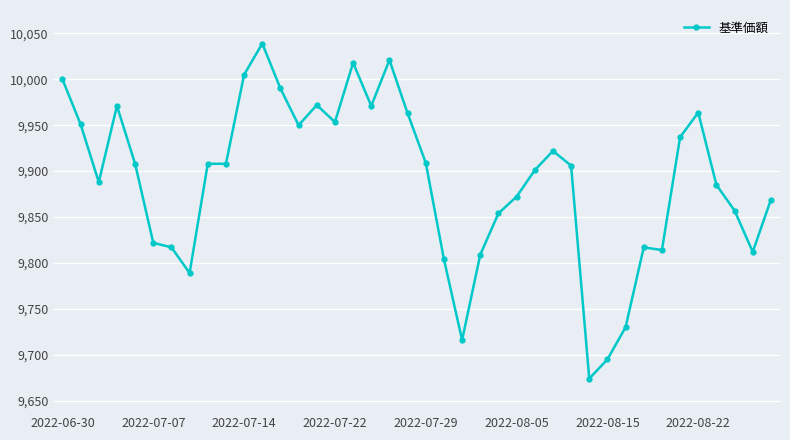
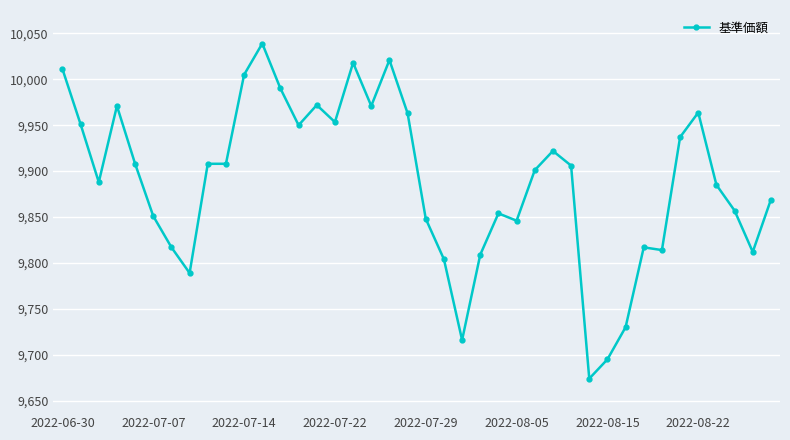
  {
-   "2022-06-30": "10,000",
-   "2022-07-07": "9,820",
+   "2022-06-30": "10,010",
+   "2022-07-07": "9,850",
    "2022-07-14": "10,010",
    "2022-07-22": "9,950",
-   "2022-07-29": "9,910",
-   "2022-08-05": "9,870",
+   "2022-07-29": "9,850",
+   "2022-08-05": "9,850",
    "2022-08-15": "9,700",
    "2022-08-22": "9,960"
  }
